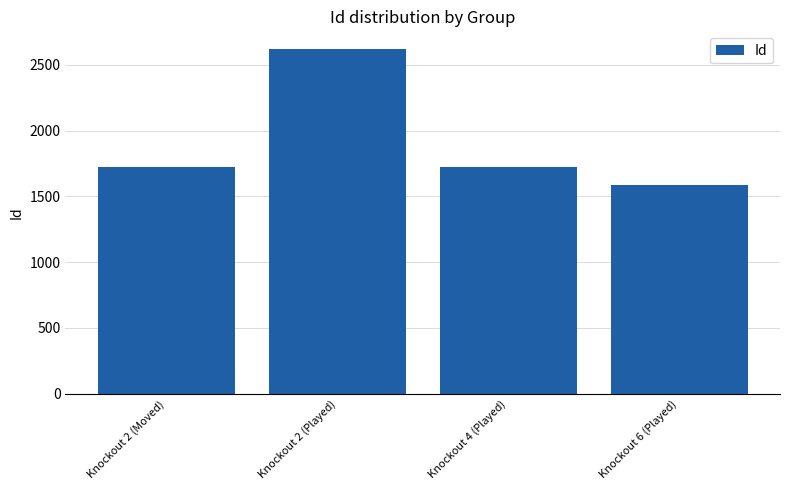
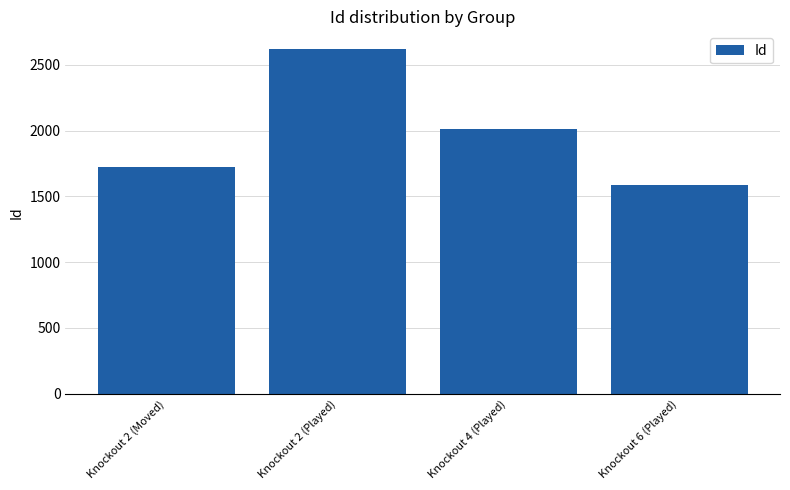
  {
    "Knockout 2 (Moved)": 1720,
    "Knockout 2 (Played)": 2620,
-   "Knockout 4 (Played)": 1720,
+   "Knockout 4 (Played)": 2020,
    "Knockout 6 (Played)": 1590
  }
